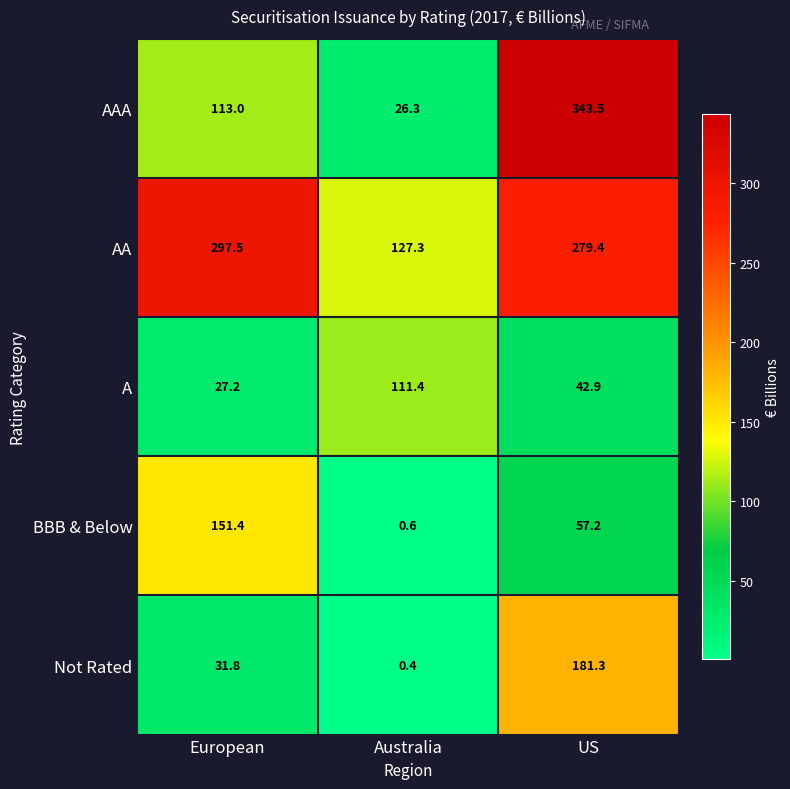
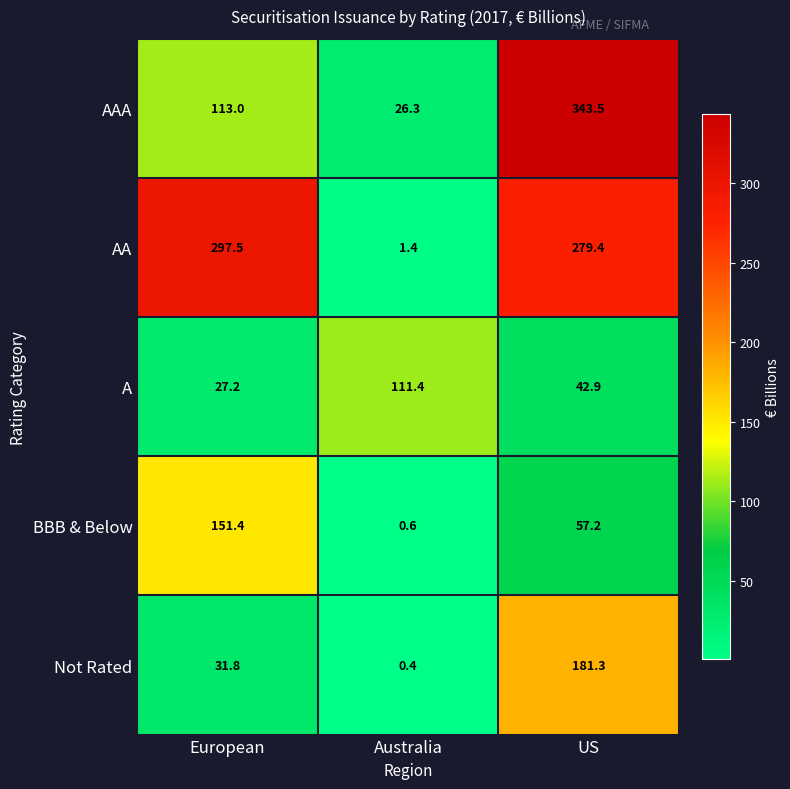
  {
    "AAA": {
      "European": 113.0,
      "Australia": 26.3,
      "US": 343.5
    },
    "AA": {
      "European": 297.5,
-     "Australia": 127.3,
+     "Australia": 1.4,
      "US": 279.4
    },
    "A": {
      "European": 27.2,
      "Australia": 111.4,
      "US": 42.9
    },
    "BBB & Below": {
      "European": 151.4,
      "Australia": 0.6,
      "US": 57.2
    },
    "Not Rated": {
      "European": 31.8,
      "Australia": 0.4,
      "US": 181.3
    }
  }
